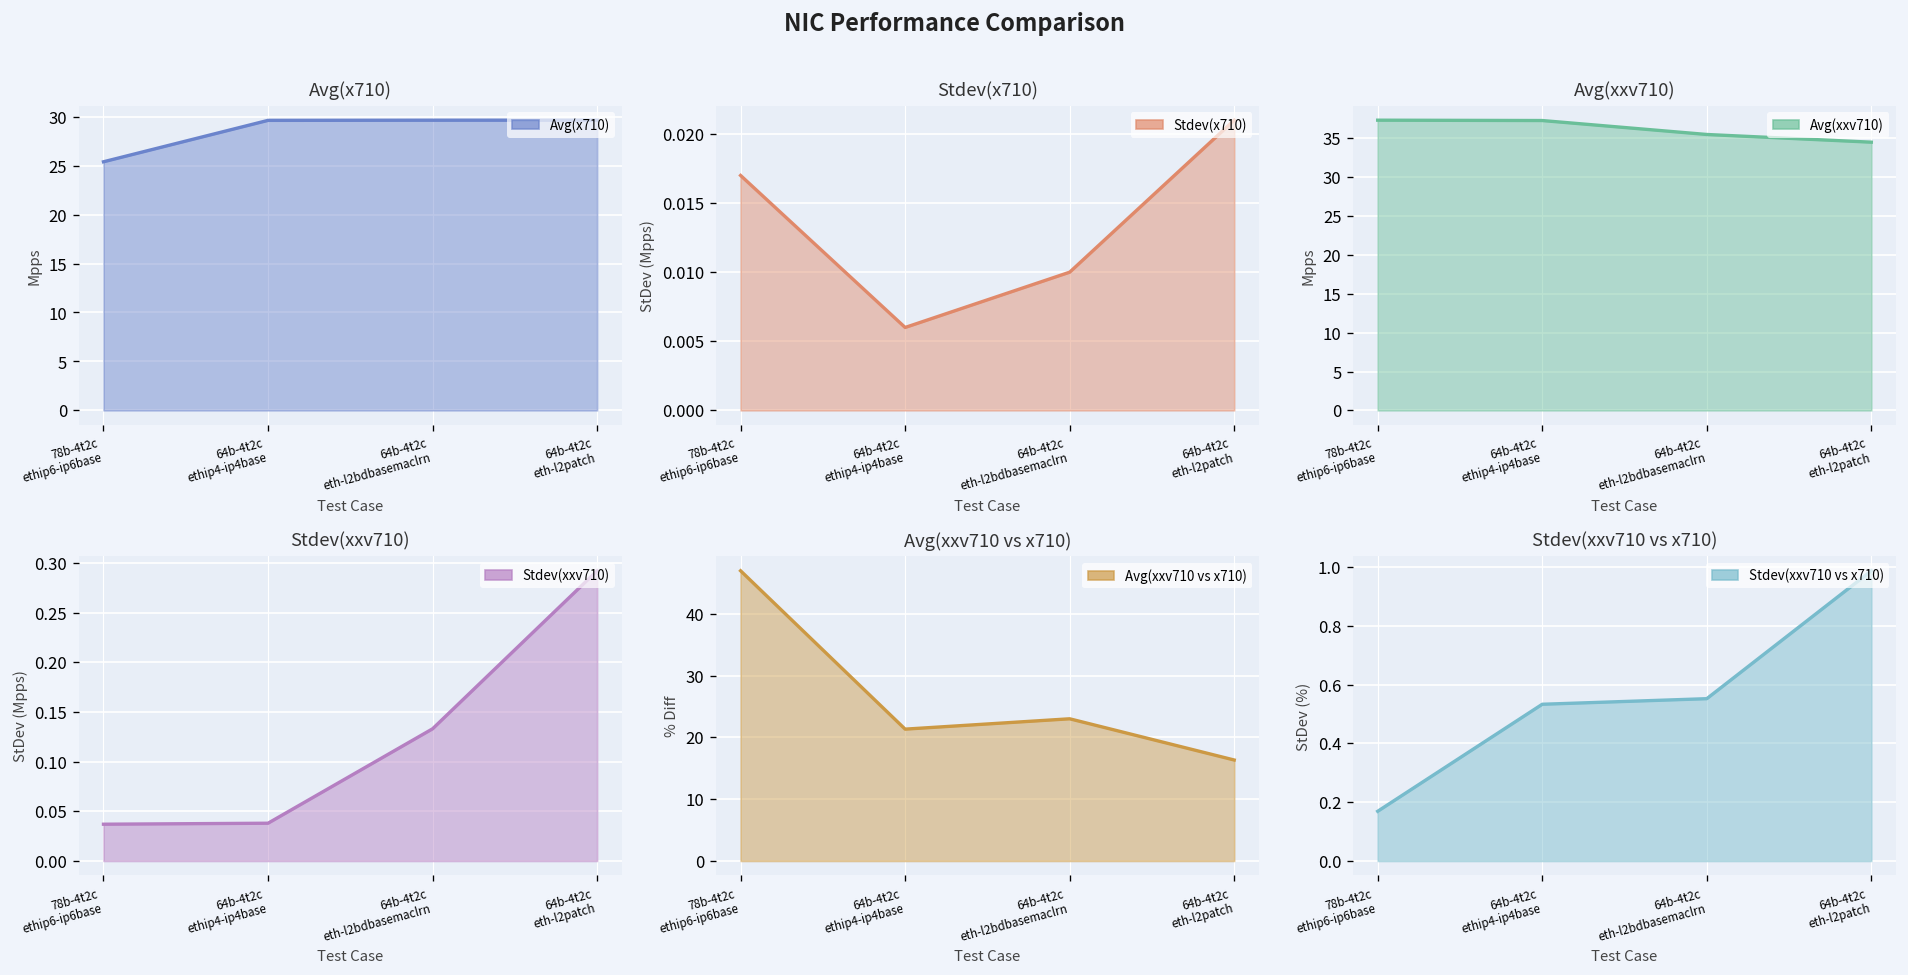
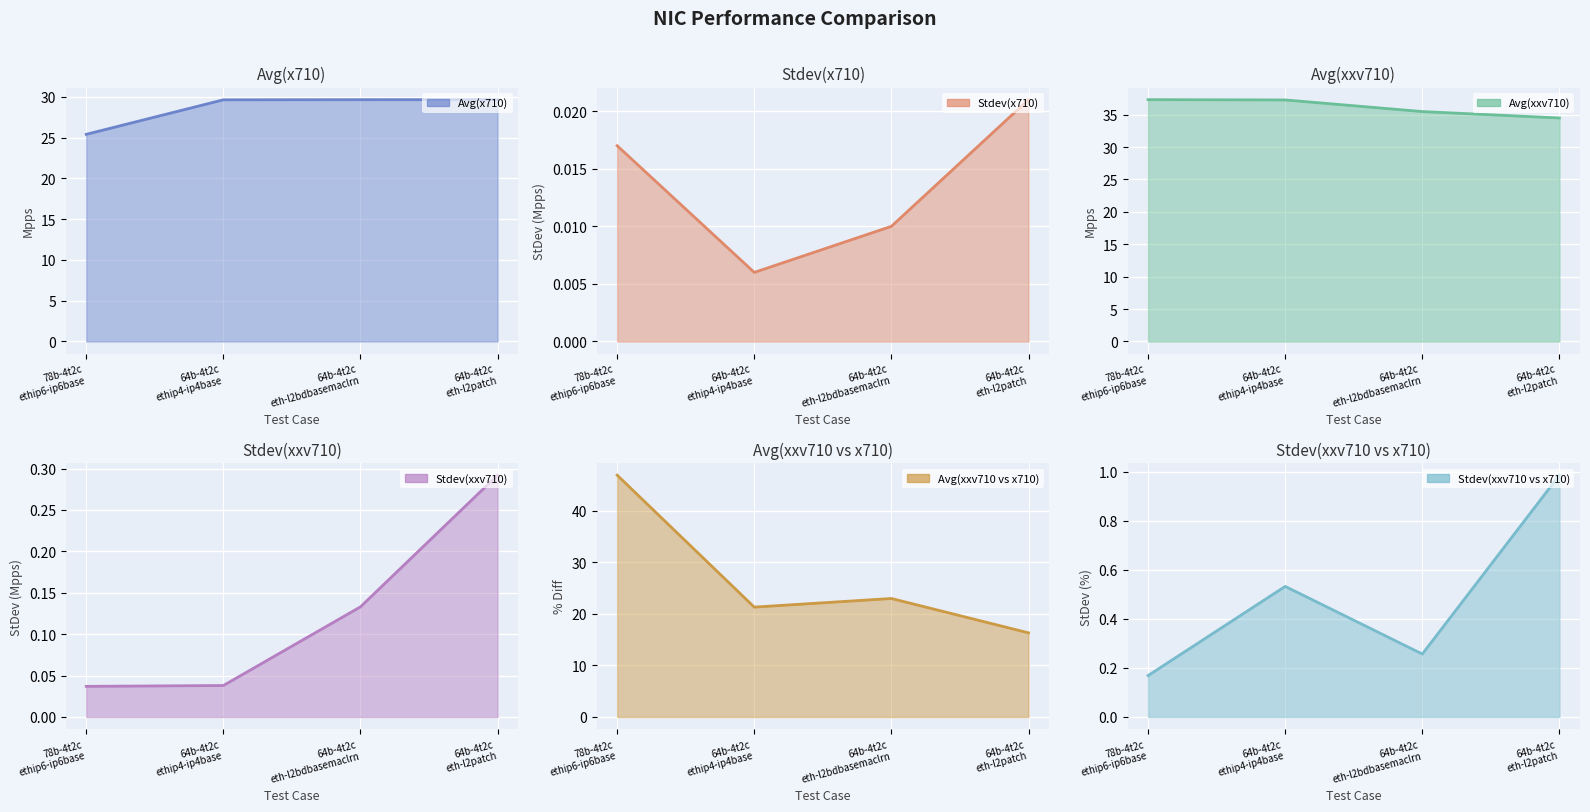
  {
    "Avg(x710)": {
      "78b-4t2c ethip6-ip6base": 25,
      "64b-4t2c ethip4-ip4base": 30,
      "64b-4t2c eth-l2bdbasemaclrn": 30
    },
    "Stdev(x710)": {
      "78b-4t2c ethip6-ip6base": 0.0170,
      "64b-4t2c ethip4-ip4base": 0.0060,
      "64b-4t2c eth-l2bdbasemaclrn": 0.0100
    },
    "Avg(xxv710)": {
      "78b-4t2c ethip6-ip6base": 37,
      "64b-4t2c ethip4-ip4base": 37,
      "64b-4t2c eth-l2bdbasemaclrn": 35,
      "64b-4t2c eth-l2patch": 34
    },
    "Stdev(xxv710)": {
      "78b-4t2c ethip6-ip6base": 0.04,
      "64b-4t2c ethip4-ip4base": 0.04,
      "64b-4t2c eth-l2bdbasemaclrn": 0.13
    },
    "Avg(xxv710 vs x710)": {
      "78b-4t2c ethip6-ip6base": 47,
      "64b-4t2c ethip4-ip4base": 21,
      "64b-4t2c eth-l2bdbasemaclrn": 23,
      "64b-4t2c eth-l2patch": 16
    },
    "Stdev(xxv710 vs x710)": {
      "78b-4t2c ethip6-ip6base": 0.17,
      "64b-4t2c ethip4-ip4base": 0.53,
-     "64b-4t2c eth-l2bdbasemaclrn": 0.55
+     "64b-4t2c eth-l2bdbasemaclrn": 0.26
    }
  }
